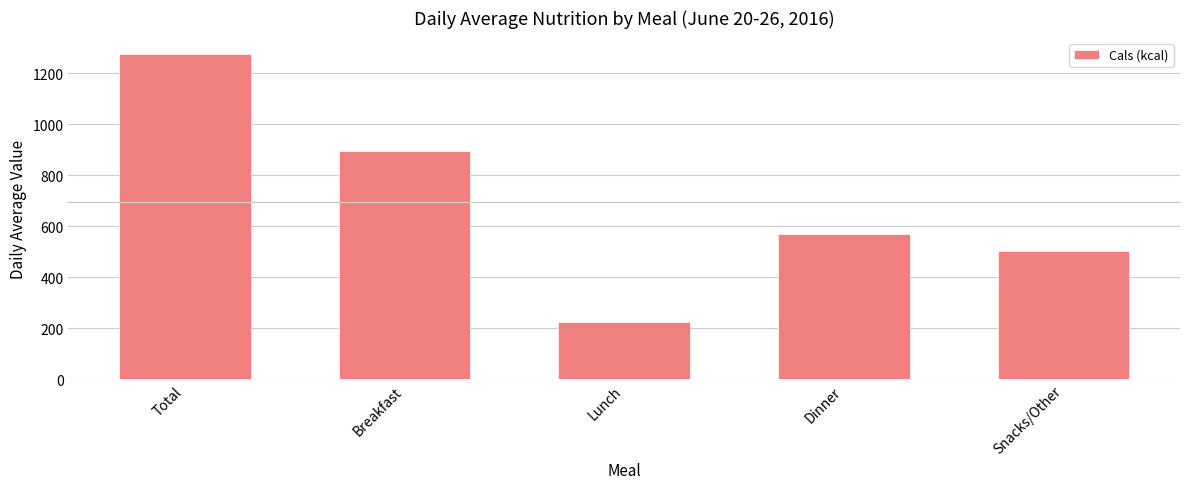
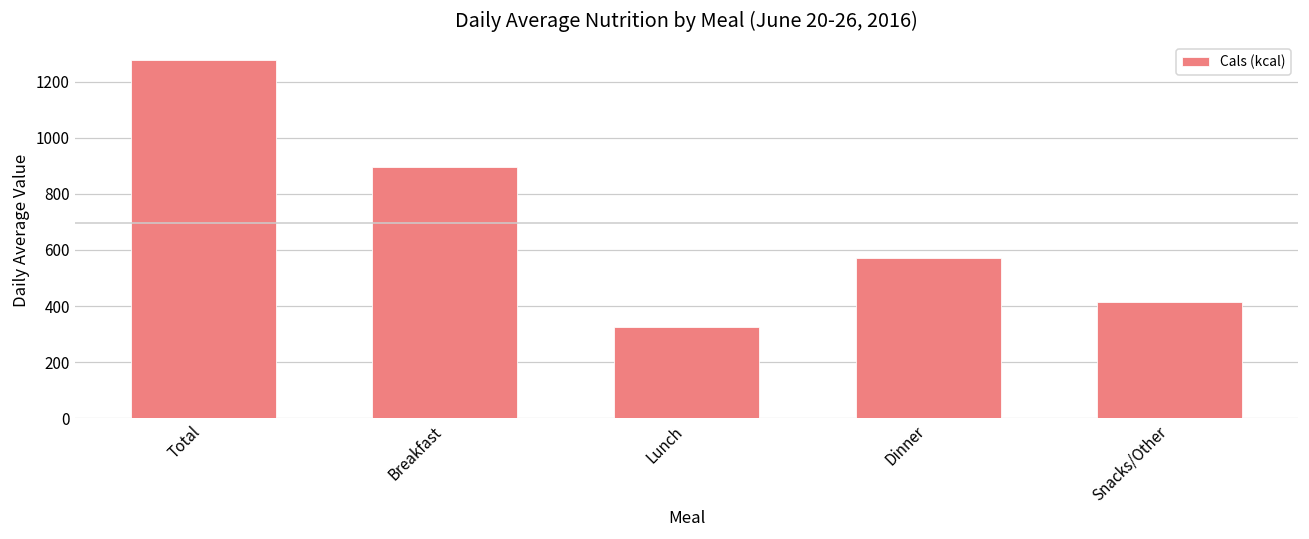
  {
    "Total": 1280,
    "Breakfast": 900,
-   "Lunch": 220,
+   "Lunch": 330,
    "Dinner": 570,
-   "Snacks/Other": 500
+   "Snacks/Other": 420
  }
